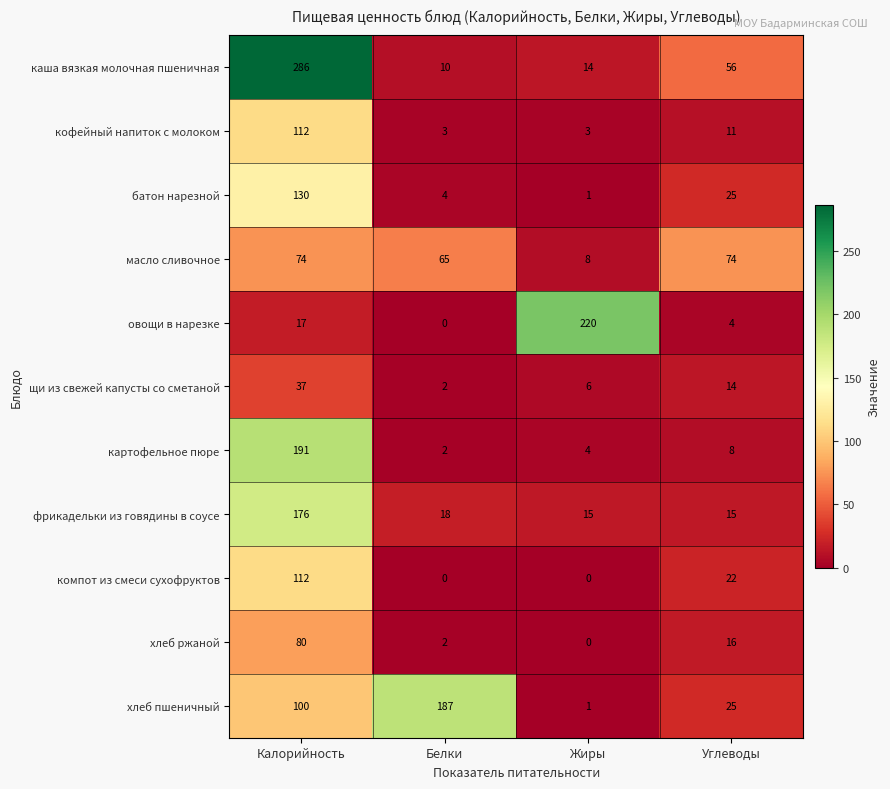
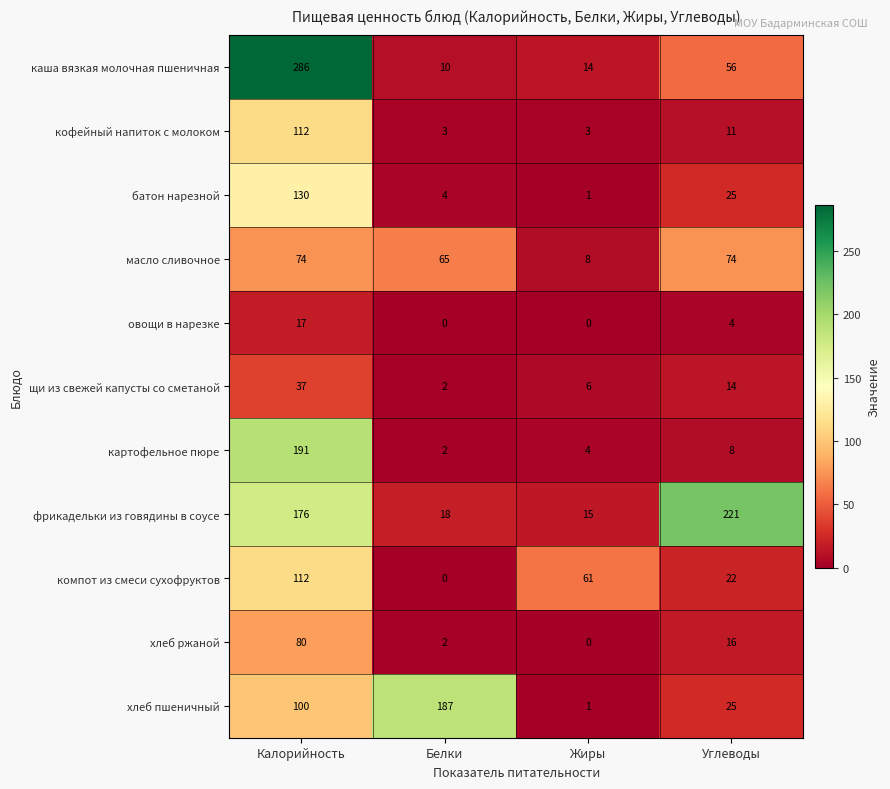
  {
    "каша вязкая молочная пшеничная": {
      "Калорийность": 286,
      "Белки": 10,
      "Жиры": 14,
      "Углеводы": 56
    },
    "кофейный напиток с молоком": {
      "Калорийность": 112,
      "Белки": 3,
      "Жиры": 3,
      "Углеводы": 11
    },
    "батон нарезной": {
      "Калорийность": 130,
      "Белки": 4,
      "Жиры": 1,
      "Углеводы": 25
    },
    "масло сливочное": {
      "Калорийность": 74,
      "Белки": 65,
      "Жиры": 8,
      "Углеводы": 74
    },
    "овощи в нарезке": {
      "Калорийность": 17,
      "Белки": 0,
-     "Жиры": 220,
+     "Жиры": 0,
      "Углеводы": 4
    },
    "щи из свежей капусты со сметаной": {
      "Калорийность": 37,
      "Белки": 2,
      "Жиры": 6,
      "Углеводы": 14
    },
    "картофельное пюре": {
      "Калорийность": 191,
      "Белки": 2,
      "Жиры": 4,
      "Углеводы": 8
    },
    "фрикадельки из говядины в соусе": {
      "Калорийность": 176,
      "Белки": 18,
      "Жиры": 15,
-     "Углеводы": 15
+     "Углеводы": 221
    },
    "компот из смеси сухофруктов": {
      "Калорийность": 112,
      "Белки": 0,
-     "Жиры": 0,
+     "Жиры": 61,
      "Углеводы": 22
    },
    "хлеб ржаной": {
      "Калорийность": 80,
      "Белки": 2,
      "Жиры": 0,
      "Углеводы": 16
    },
    "хлеб пшеничный": {
      "Калорийность": 100,
      "Белки": 187,
      "Жиры": 1,
      "Углеводы": 25
    }
  }
